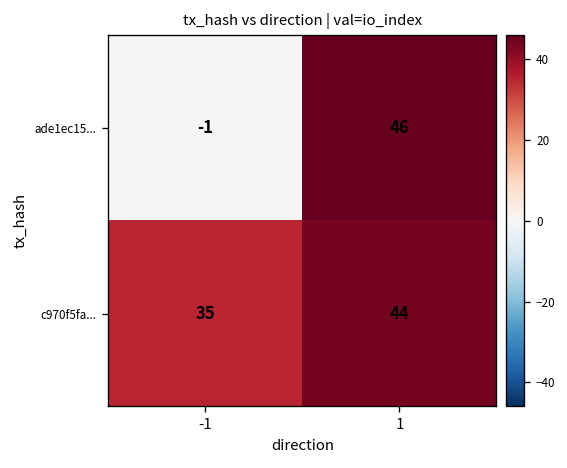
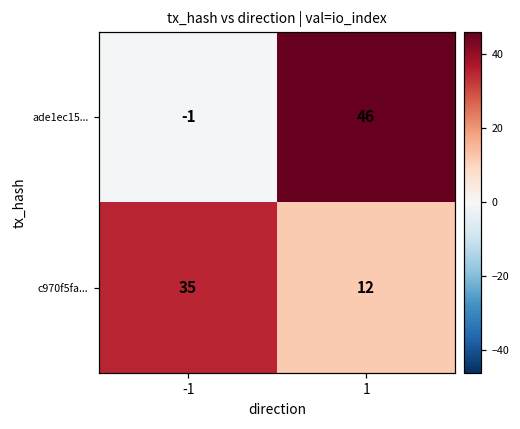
  {
    "ade1ec15...": {
      "-1": -1,
      "1": 46
    },
    "c970f5fa...": {
      "-1": 35,
-     "1": 44
+     "1": 12
    }
  }
